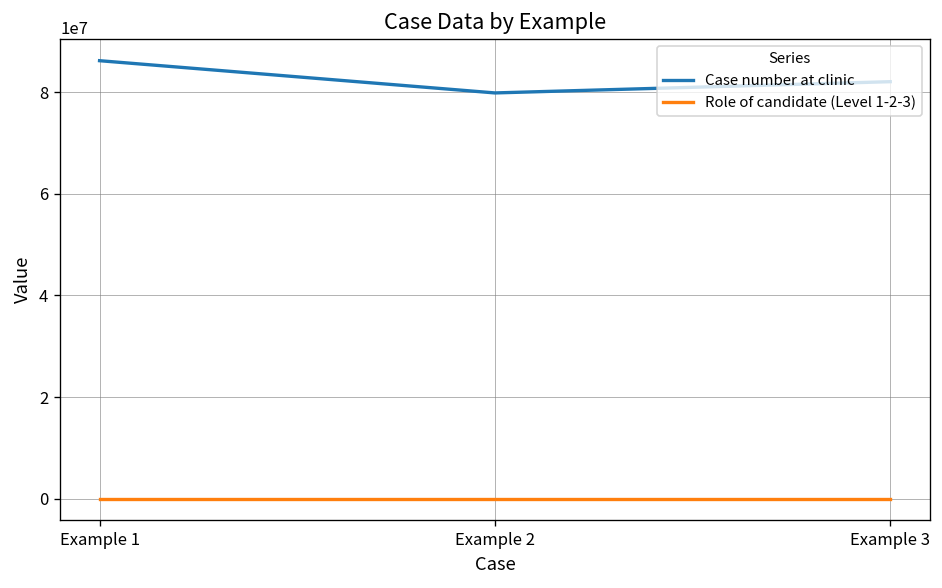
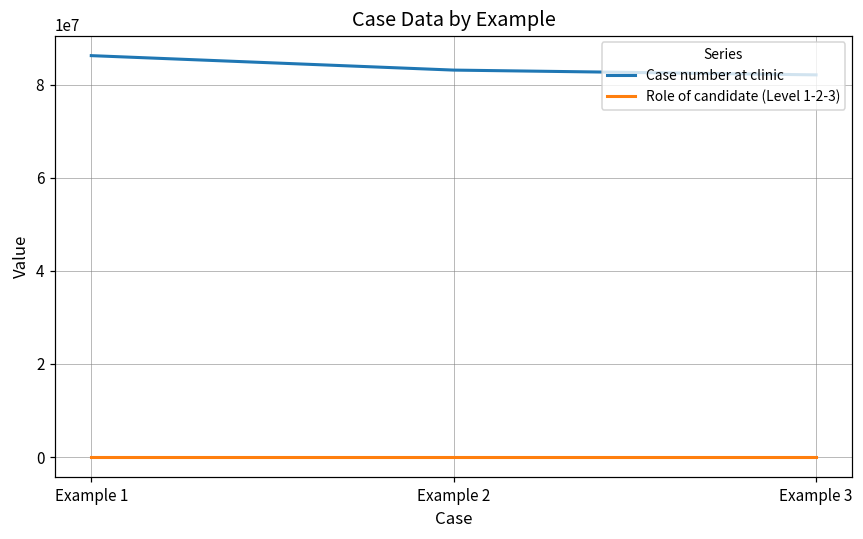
  {
    "Case number at clinic": {
      "Example 1": 86000000,
-     "Example 2": 80000000
+     "Example 2": 83000000
    },
    "Role of candidate (Level 1-2-3)": {
      "Example 1": 0,
      "Example 2": 0,
      "Example 3": 0
    }
  }
